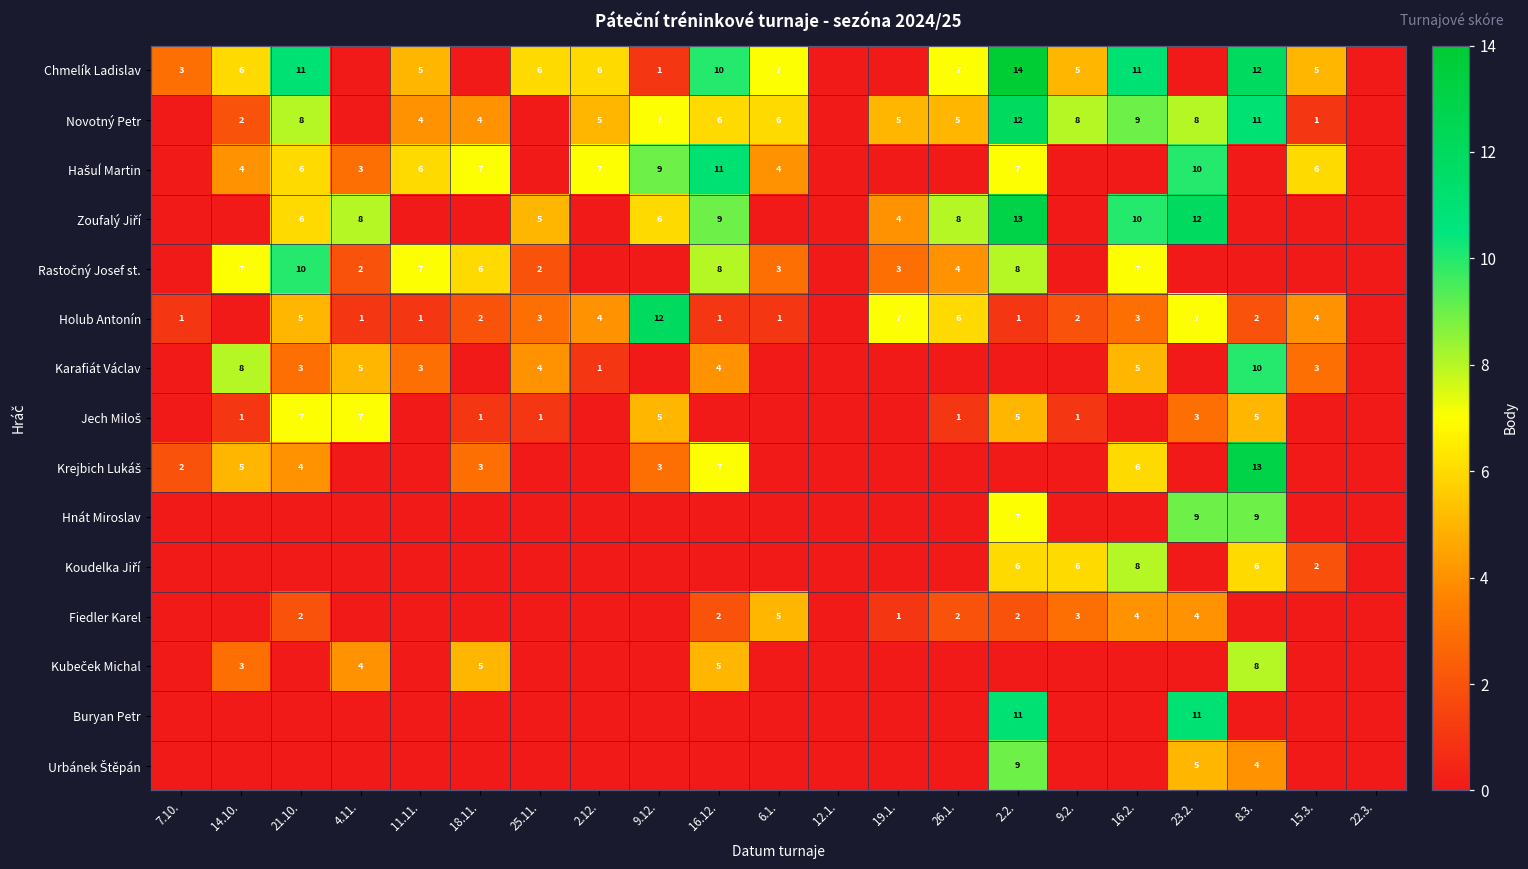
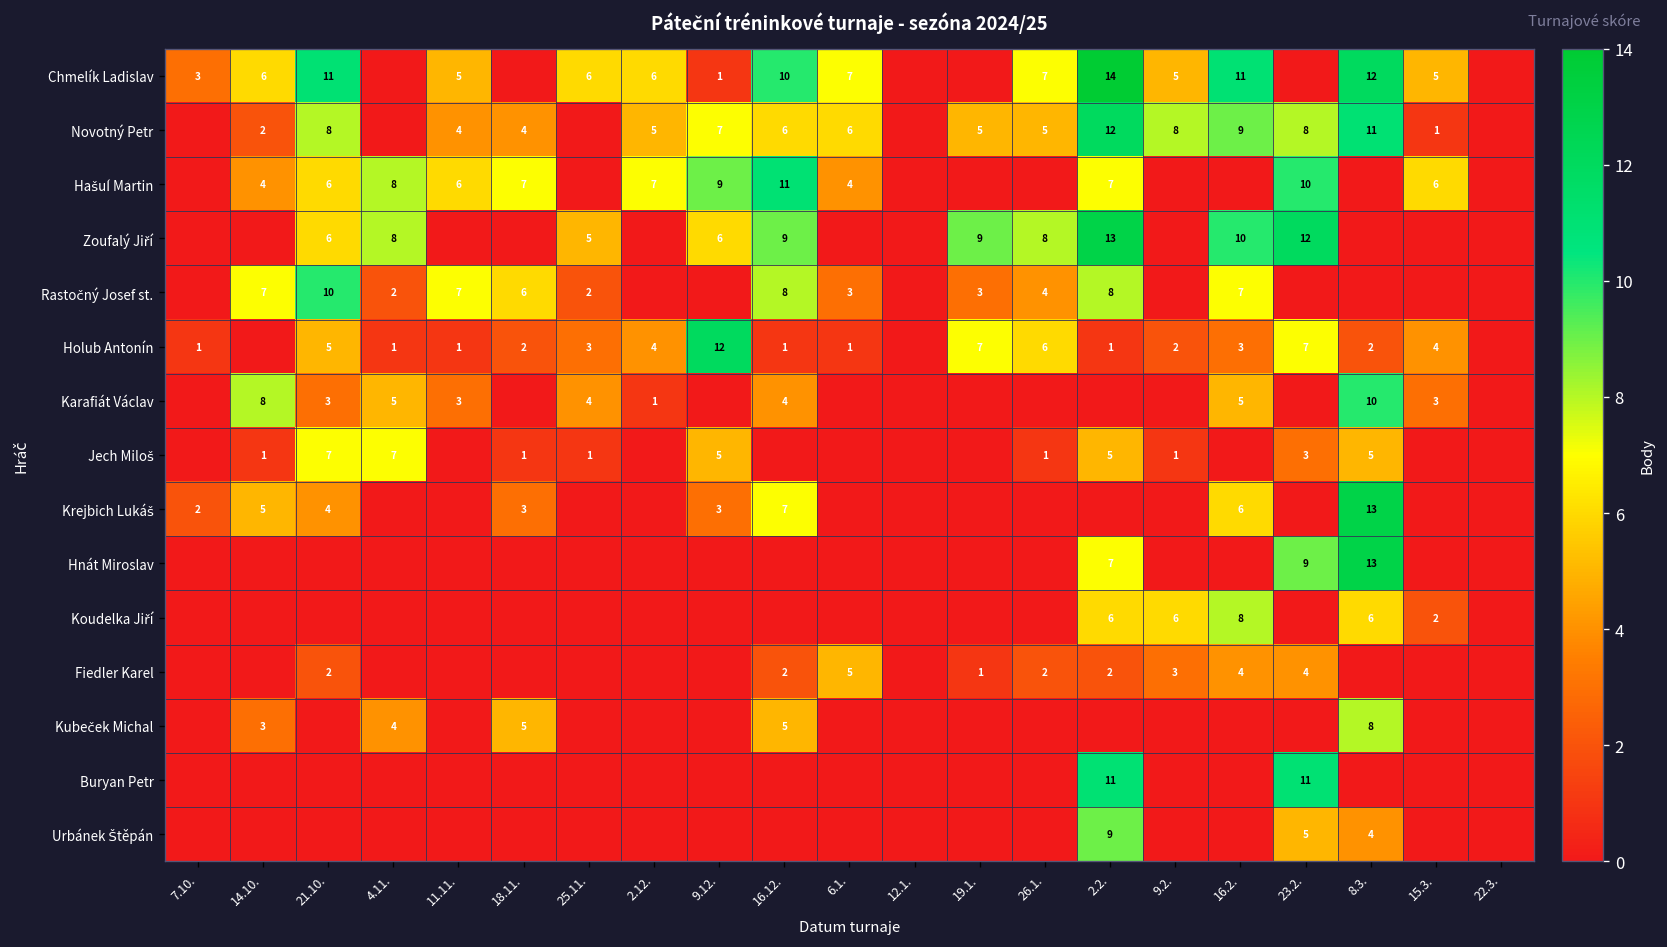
  {
    "Chmelík Ladislav": {
      "7.10.": 3,
      "14.10.": 6,
      "21.10.": 11,
      "11.11.": 5,
      "25.11.": 6,
      "2.12.": 6,
      "9.12.": 1,
      "16.12.": 10,
      "6.1.": 7,
      "26.1.": 7,
      "2.2.": 14,
      "9.2.": 5,
      "16.2.": 11,
      "8.3.": 12,
      "15.3.": 5
    },
    "Novotný Petr": {
      "14.10.": 2,
      "21.10.": 8,
      "11.11.": 4,
      "18.11.": 4,
      "2.12.": 5,
      "9.12.": 7,
      "16.12.": 6,
      "6.1.": 6,
      "19.1.": 5,
      "26.1.": 5,
      "2.2.": 12,
      "9.2.": 8,
      "16.2.": 9,
      "23.2.": 8,
      "8.3.": 11,
      "15.3.": 1
    },
    "Hašuĺ Martin": {
      "14.10.": 4,
      "21.10.": 6,
-     "4.11.": 3,
+     "4.11.": 8,
      "11.11.": 6,
      "18.11.": 7,
      "2.12.": 7,
      "9.12.": 9,
      "16.12.": 11,
      "6.1.": 4,
      "2.2.": 7,
      "23.2.": 10,
      "15.3.": 6
    },
    "Zoufalý Jiří": {
      "21.10.": 6,
      "4.11.": 8,
      "25.11.": 5,
      "9.12.": 6,
      "16.12.": 9,
-     "19.1.": 4,
+     "19.1.": 9,
      "26.1.": 8,
      "2.2.": 13,
      "16.2.": 10,
      "23.2.": 12
    },
    "Rastočný Josef st.": {
      "14.10.": 7,
      "21.10.": 10,
      "4.11.": 2,
      "11.11.": 7,
      "18.11.": 6,
      "25.11.": 2,
      "16.12.": 8,
      "6.1.": 3,
      "19.1.": 3,
      "26.1.": 4,
      "2.2.": 8,
      "16.2.": 7
    },
    "Holub Antonín": {
      "7.10.": 1,
      "21.10.": 5,
      "4.11.": 1,
      "11.11.": 1,
      "18.11.": 2,
      "25.11.": 3,
      "2.12.": 4,
      "9.12.": 12,
      "16.12.": 1,
      "6.1.": 1,
      "19.1.": 7,
      "26.1.": 6,
      "2.2.": 1,
      "9.2.": 2,
      "16.2.": 3,
      "23.2.": 7,
      "8.3.": 2,
      "15.3.": 4
    },
    "Karafiát Václav": {
      "14.10.": 8,
      "21.10.": 3,
      "4.11.": 5,
      "11.11.": 3,
      "25.11.": 4,
      "2.12.": 1,
      "16.12.": 4,
      "16.2.": 5,
      "8.3.": 10,
      "15.3.": 3
    },
    "Jech Miloš": {
      "14.10.": 1,
      "21.10.": 7,
      "4.11.": 7,
      "18.11.": 1,
      "25.11.": 1,
      "9.12.": 5,
      "26.1.": 1,
      "2.2.": 5,
      "9.2.": 1,
      "23.2.": 3,
      "8.3.": 5
    },
    "Krejbich Lukáš": {
      "7.10.": 2,
      "14.10.": 5,
      "21.10.": 4,
      "18.11.": 3,
      "9.12.": 3,
      "16.12.": 7,
      "16.2.": 6,
      "8.3.": 13
    },
    "Hnát Miroslav": {
      "2.2.": 7,
      "23.2.": 9,
-     "8.3.": 9
+     "8.3.": 13
    },
    "Koudelka Jiří": {
      "2.2.": 6,
      "9.2.": 6,
      "16.2.": 8,
      "8.3.": 6,
      "15.3.": 2
    },
    "Fiedler Karel": {
      "21.10.": 2,
      "16.12.": 2,
      "6.1.": 5,
      "19.1.": 1,
      "26.1.": 2,
      "2.2.": 2,
      "9.2.": 3,
      "16.2.": 4,
      "23.2.": 4
    },
    "Kubeček Michal": {
      "14.10.": 3,
      "4.11.": 4,
      "18.11.": 5,
      "16.12.": 5,
      "8.3.": 8
    },
    "Buryan Petr": {
      "2.2.": 11,
      "23.2.": 11
    },
    "Urbánek Štěpán": {
      "2.2.": 9,
      "23.2.": 5,
      "8.3.": 4
    }
  }
